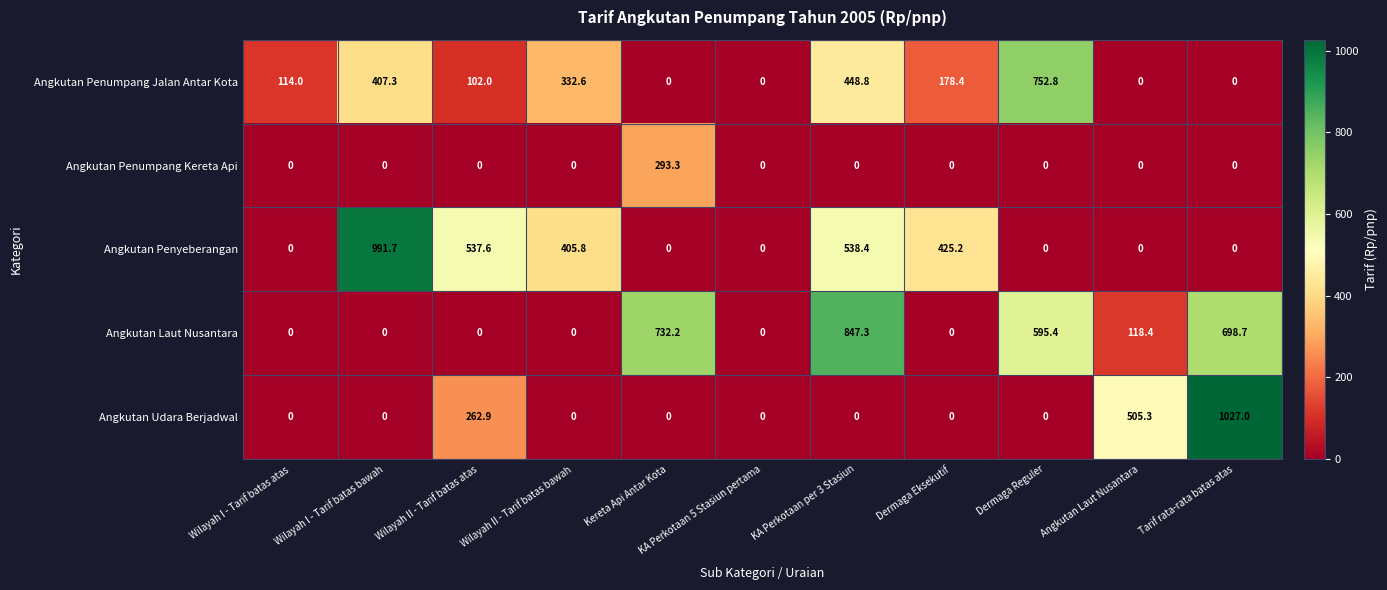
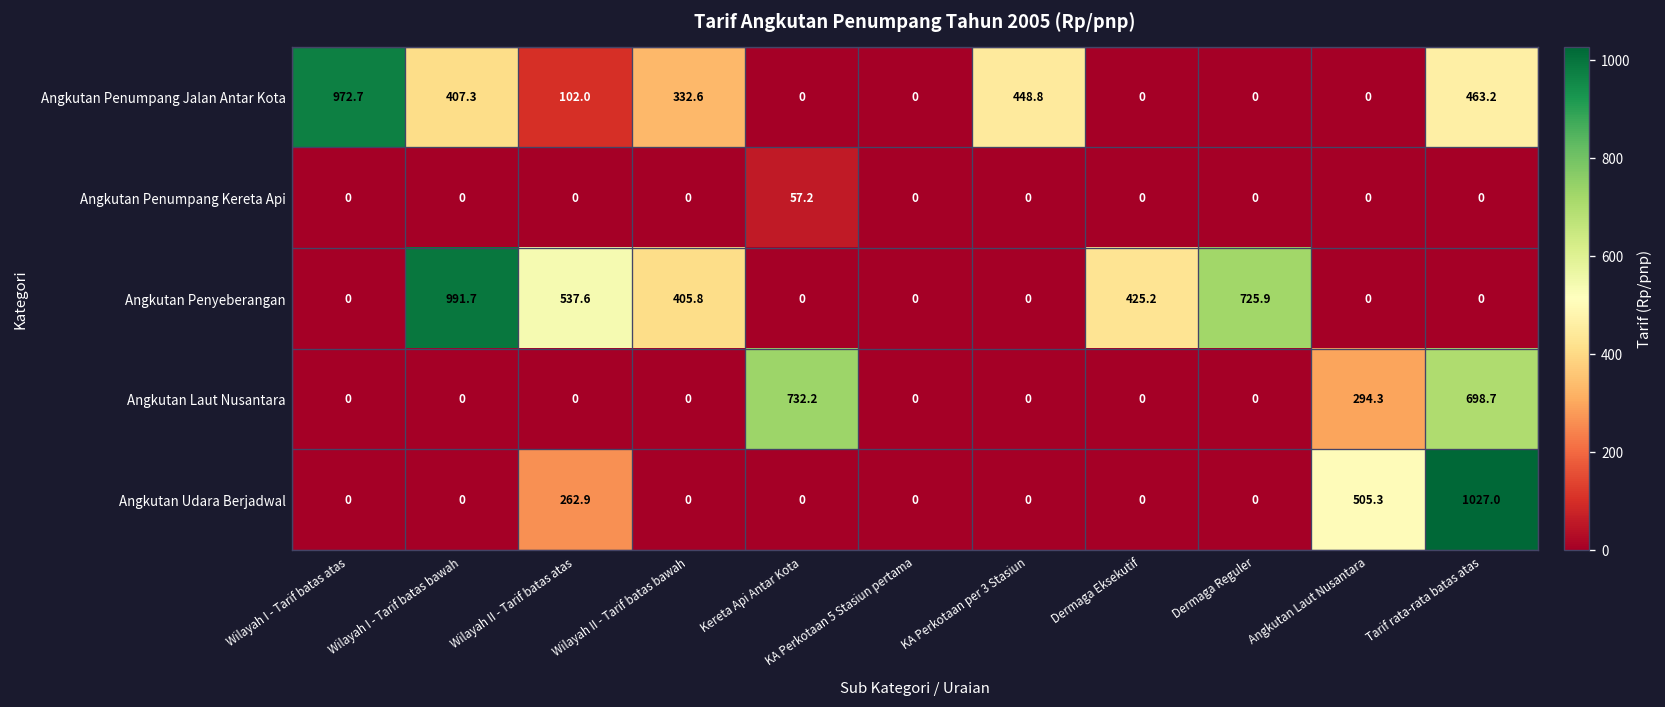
  {
    "Angkutan Penumpang Jalan Antar Kota": {
-     "Wilayah I - Tarif batas atas": 114.0,
+     "Wilayah I - Tarif batas atas": 972.7,
      "Wilayah I - Tarif batas bawah": 407.3,
      "Wilayah II - Tarif batas atas": 102.0,
      "Wilayah II - Tarif batas bawah": 332.6,
      "Kereta Api Antar Kota": 0,
      "KA Perkotaan 5 Stasiun pertama": 0,
      "KA Perkotaan per 3 Stasiun": 448.8,
-     "Dermaga Eksekutif": 178.4,
-     "Dermaga Reguler": 752.8,
+     "Dermaga Eksekutif": 0,
+     "Dermaga Reguler": 0,
      "Angkutan Laut Nusantara": 0,
-     "Tarif rata-rata batas atas": 0
+     "Tarif rata-rata batas atas": 463.2
    },
    "Angkutan Penumpang Kereta Api": {
      "Wilayah I - Tarif batas atas": 0,
      "Wilayah I - Tarif batas bawah": 0,
      "Wilayah II - Tarif batas atas": 0,
      "Wilayah II - Tarif batas bawah": 0,
-     "Kereta Api Antar Kota": 293.3,
+     "Kereta Api Antar Kota": 57.2,
      "KA Perkotaan 5 Stasiun pertama": 0,
      "KA Perkotaan per 3 Stasiun": 0,
      "Dermaga Eksekutif": 0,
      "Dermaga Reguler": 0,
      "Angkutan Laut Nusantara": 0,
      "Tarif rata-rata batas atas": 0
    },
    "Angkutan Penyeberangan": {
      "Wilayah I - Tarif batas atas": 0,
      "Wilayah I - Tarif batas bawah": 991.7,
      "Wilayah II - Tarif batas atas": 537.6,
      "Wilayah II - Tarif batas bawah": 405.8,
      "Kereta Api Antar Kota": 0,
      "KA Perkotaan 5 Stasiun pertama": 0,
-     "KA Perkotaan per 3 Stasiun": 538.4,
+     "KA Perkotaan per 3 Stasiun": 0,
      "Dermaga Eksekutif": 425.2,
-     "Dermaga Reguler": 0,
+     "Dermaga Reguler": 725.9,
      "Angkutan Laut Nusantara": 0,
      "Tarif rata-rata batas atas": 0
    },
    "Angkutan Laut Nusantara": {
      "Wilayah I - Tarif batas atas": 0,
      "Wilayah I - Tarif batas bawah": 0,
      "Wilayah II - Tarif batas atas": 0,
      "Wilayah II - Tarif batas bawah": 0,
      "Kereta Api Antar Kota": 732.2,
      "KA Perkotaan 5 Stasiun pertama": 0,
-     "KA Perkotaan per 3 Stasiun": 847.3,
+     "KA Perkotaan per 3 Stasiun": 0,
      "Dermaga Eksekutif": 0,
-     "Dermaga Reguler": 595.4,
-     "Angkutan Laut Nusantara": 118.4,
+     "Dermaga Reguler": 0,
+     "Angkutan Laut Nusantara": 294.3,
      "Tarif rata-rata batas atas": 698.7
    },
    "Angkutan Udara Berjadwal": {
      "Wilayah I - Tarif batas atas": 0,
      "Wilayah I - Tarif batas bawah": 0,
      "Wilayah II - Tarif batas atas": 262.9,
      "Wilayah II - Tarif batas bawah": 0,
      "Kereta Api Antar Kota": 0,
      "KA Perkotaan 5 Stasiun pertama": 0,
      "KA Perkotaan per 3 Stasiun": 0,
      "Dermaga Eksekutif": 0,
      "Dermaga Reguler": 0,
      "Angkutan Laut Nusantara": 505.3,
      "Tarif rata-rata batas atas": 1027.0
    }
  }
